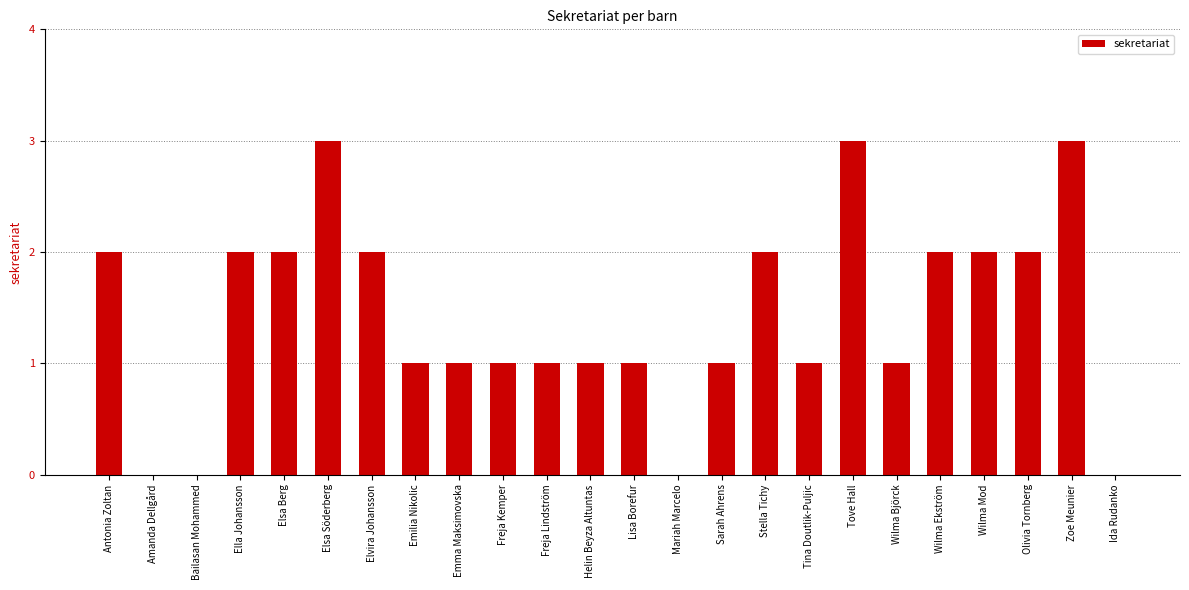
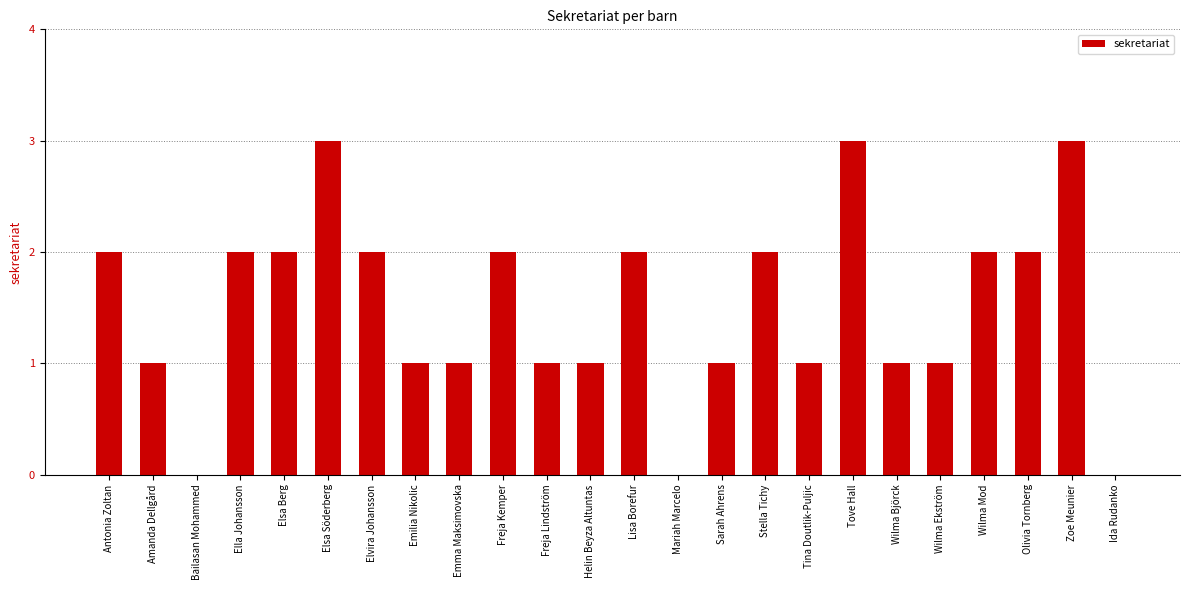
  {
    "Antonia Zoltan": 2,
-   "Amanda Dellgård": 0,
+   "Amanda Dellgård": 1,
    "Bailasan Mohammed": 0,
    "Ella Johansson": 2,
    "Elsa Berg": 2,
    "Elsa Söderberg": 3,
    "Elvira Johansson": 2,
    "Emilia Nikolic": 1,
    "Emma Maksimovska": 1,
-   "Freja Kemper": 1,
+   "Freja Kemper": 2,
    "Freja Lindström": 1,
    "Helin Beyza Altuntas": 1,
-   "Lisa Borefur": 1,
+   "Lisa Borefur": 2,
    "Mariah Marcelo": 0,
    "Sarah Ahrens": 1,
    "Stella Tichy": 2,
    "Tina Doutlik-Puljic": 1,
    "Tove Hall": 3,
    "Wilma Björck": 1,
-   "Wilma Ekström": 2,
+   "Wilma Ekström": 1,
    "Wilma Mod": 2,
    "Olivia Tornberg": 2,
    "Zoe Meunier": 3,
    "Ida Rudanko": 0
  }
